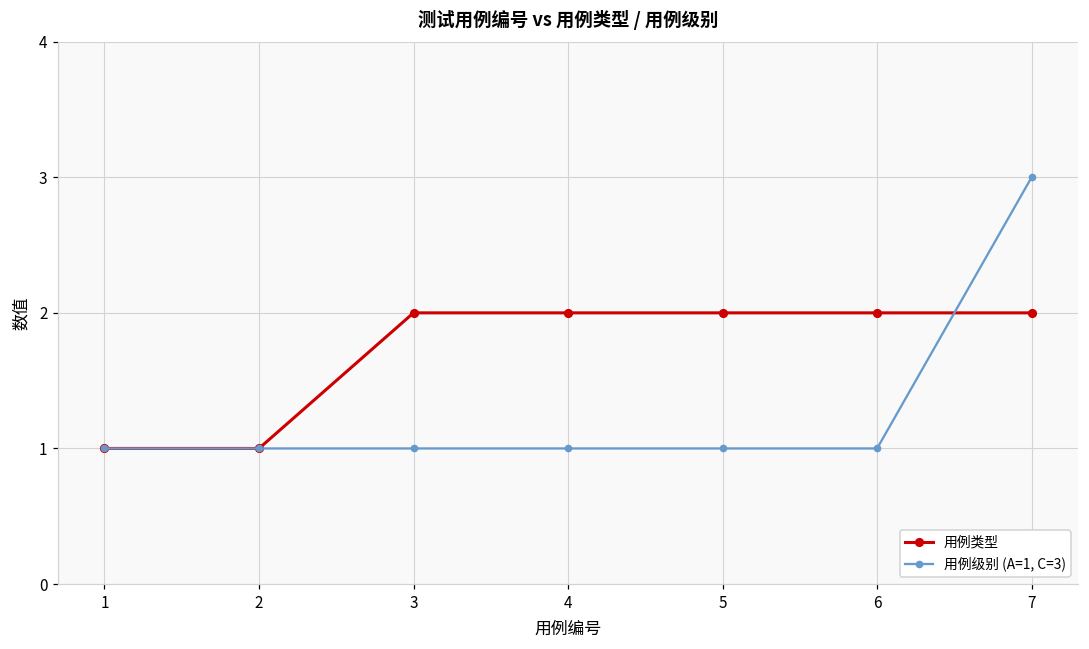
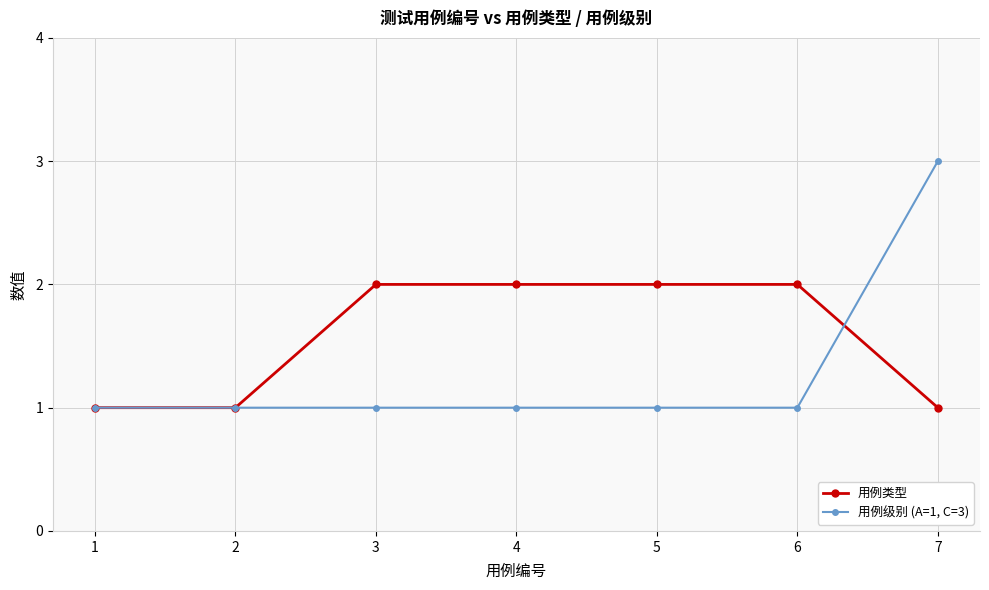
  {
    "用例类型": {
      "3": 2,
      "4": 2,
      "5": 2,
      "6": 2,
-     "7": 2
+     "7": 1
    },
    "用例级别 (A=1, C=3)": {
      "3": 1,
      "4": 1,
      "5": 1,
      "6": 1,
      "7": 3
    }
  }
